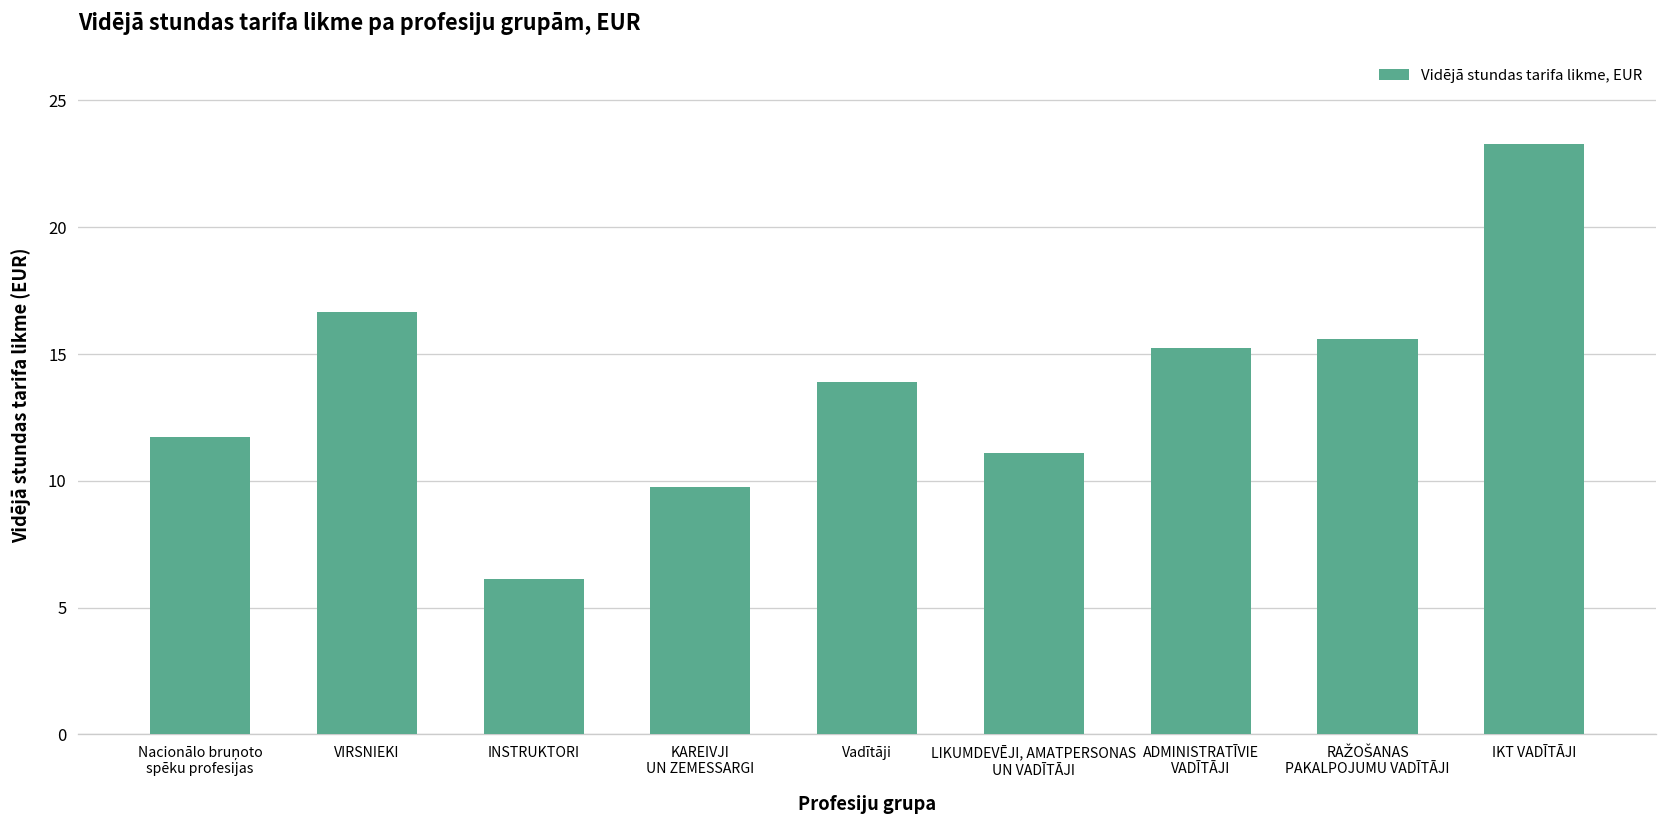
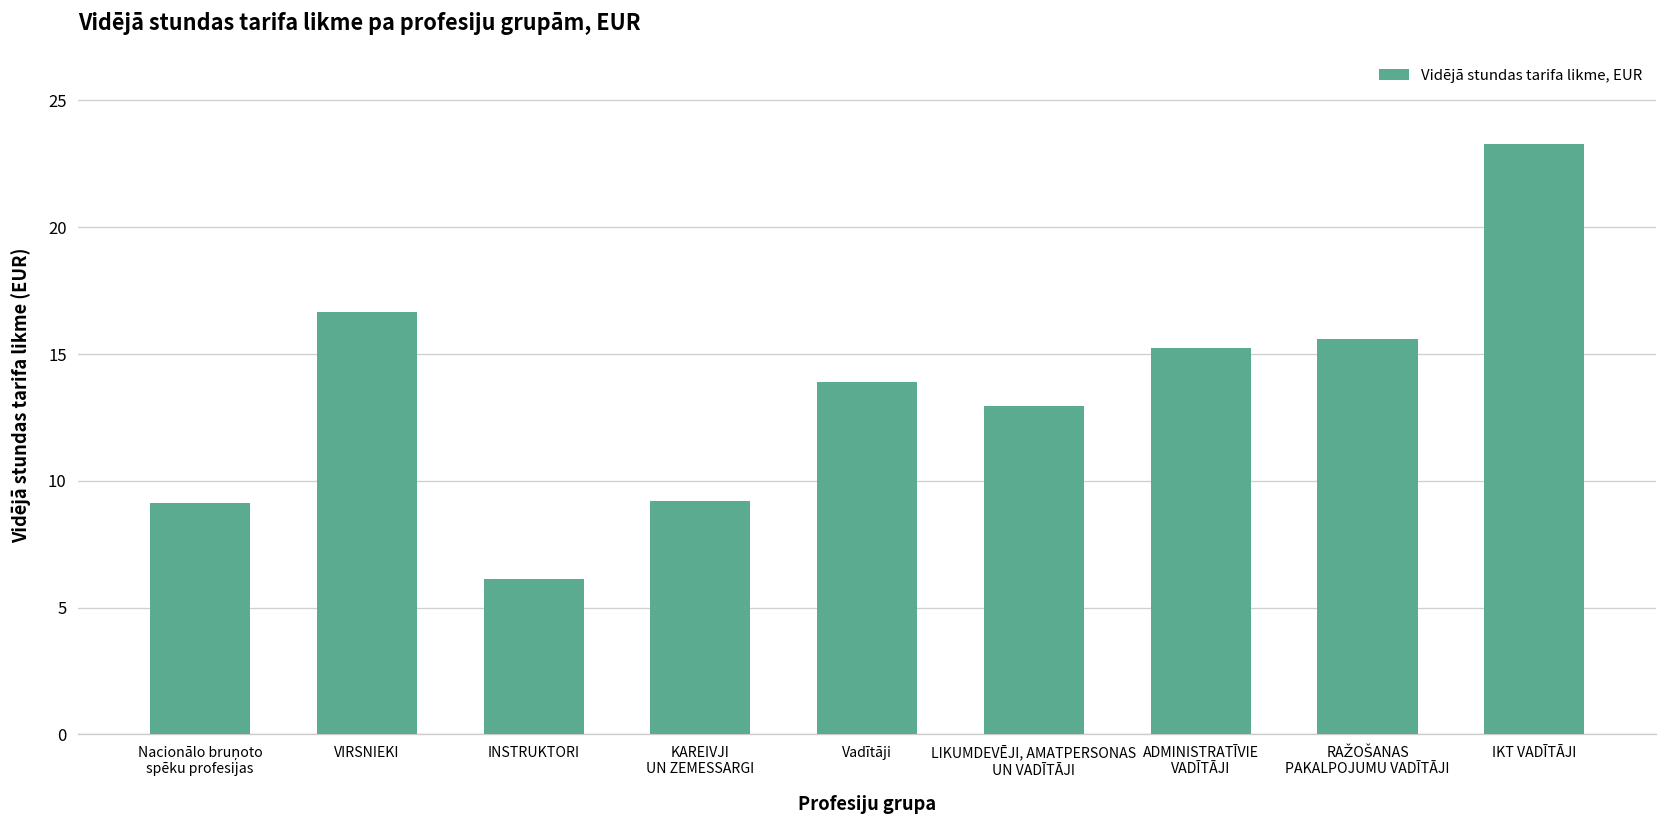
  {
-   "Nacionālo bruņoto spēku profesijas": 11.7,
+   "Nacionālo bruņoto spēku profesijas": 9.1,
    "VIRSNIEKI": 16.7,
    "INSTRUKTORI": 6.1,
-   "KAREIVJI UN ZEMESSARGI": 9.8,
+   "KAREIVJI UN ZEMESSARGI": 9.2,
    "Vadītāji": 13.9,
-   "LIKUMDEVĒJI, AMATPERSONAS UN VADĪTĀJI": 11.1,
+   "LIKUMDEVĒJI, AMATPERSONAS UN VADĪTĀJI": 13.0,
    "ADMINISTRATĪVIE VADĪTĀJI": 15.3,
    "RAŽOŠANAS PAKALPOJUMU VADĪTĀJI": 15.6,
    "IKT VADĪTĀJI": 23.3
  }
